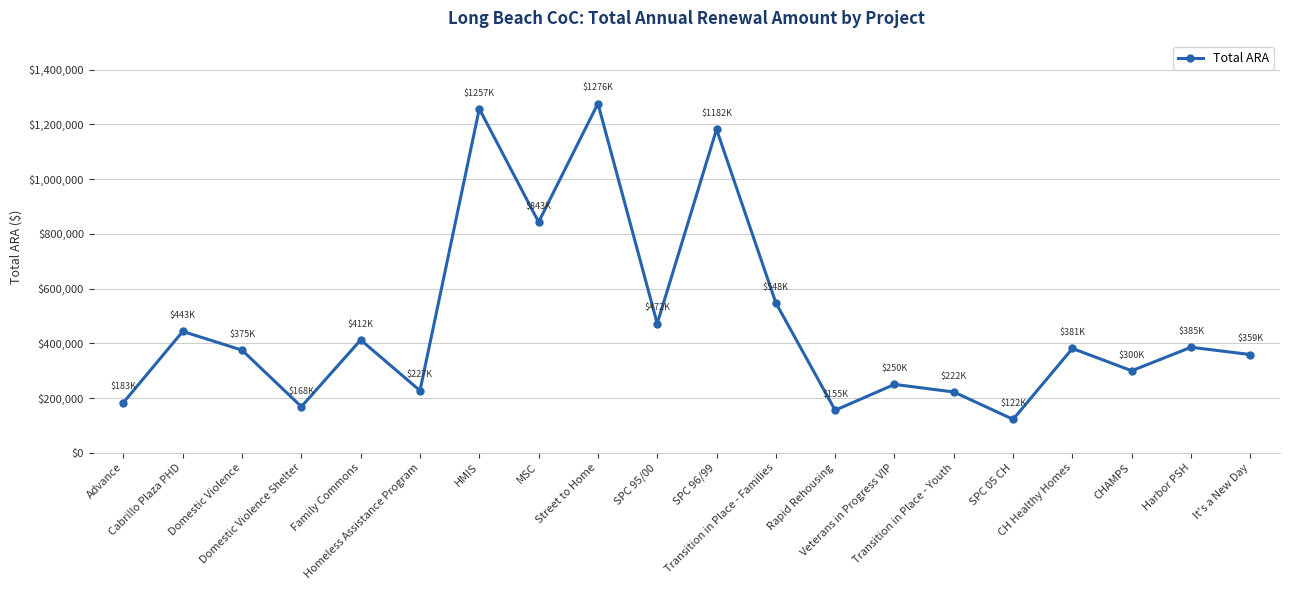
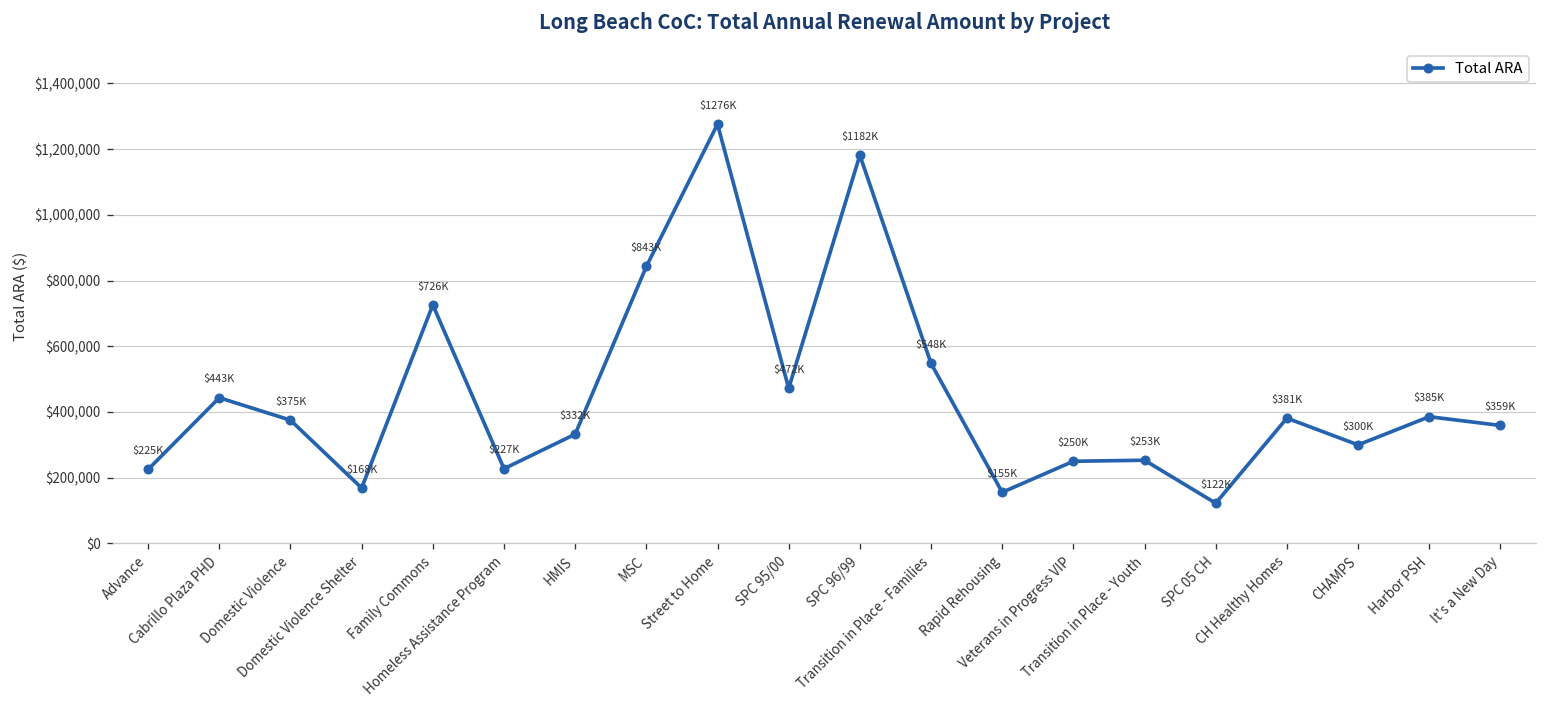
  {
-   "Advance": "$183K",
+   "Advance": "$225K",
    "Cabrillo Plaza PHD": "$443K",
    "Domestic Violence": "$375K",
    "Domestic Violence Shelter": "$168K",
-   "Family Commons": "$412K",
+   "Family Commons": "$726K",
    "Homeless Assistance Program": "$227K",
-   "HMIS": "$1257K",
+   "HMIS": "$332K",
    "MSC": "$843K",
    "Street to Home": "$1276K",
    "SPC 95/00": "$472K",
    "SPC 96/99": "$1182K",
    "Transition in Place - Families": "$548K",
    "Rapid Rehousing": "$155K",
    "Veterans in Progress VIP": "$250K",
-   "Transition in Place - Youth": "$222K",
+   "Transition in Place - Youth": "$253K",
    "SPC 05 CH": "$122K",
    "CH Healthy Homes": "$381K",
    "CHAMPS": "$300K",
    "Harbor PSH": "$385K",
    "It's a New Day": "$359K"
  }
